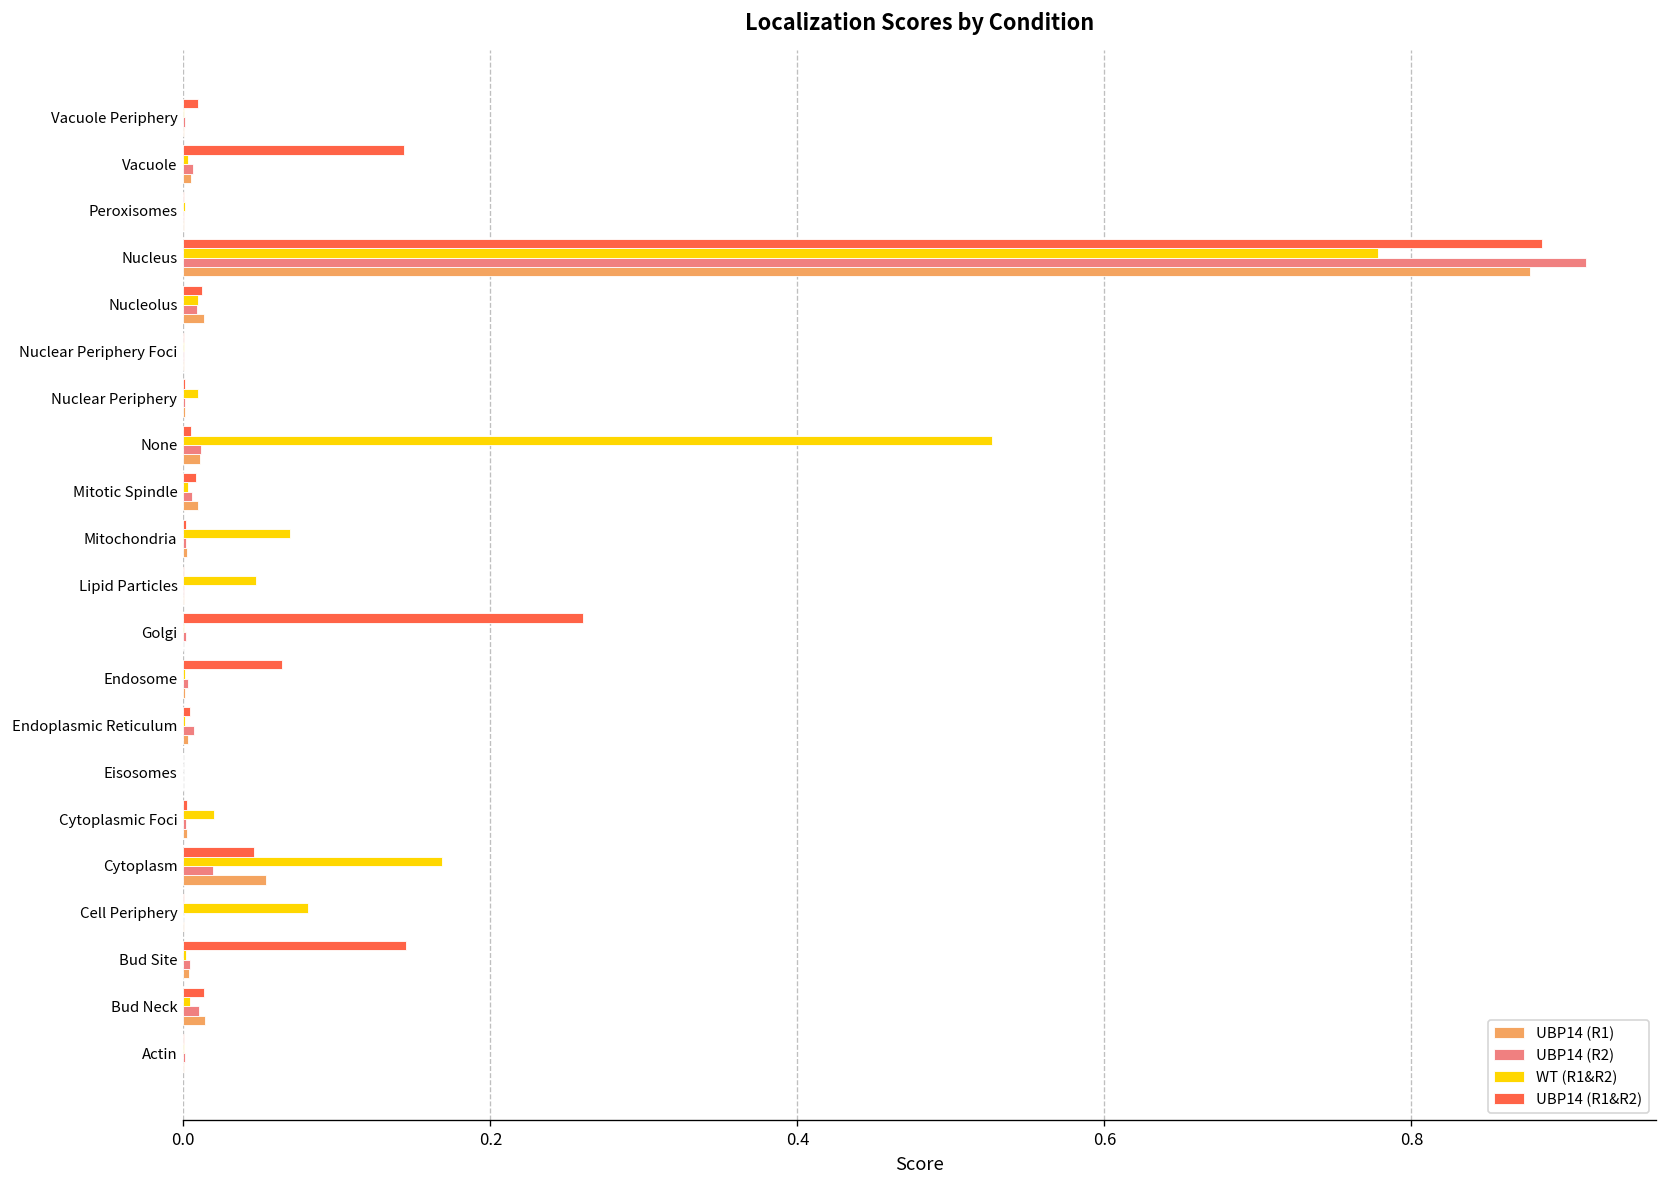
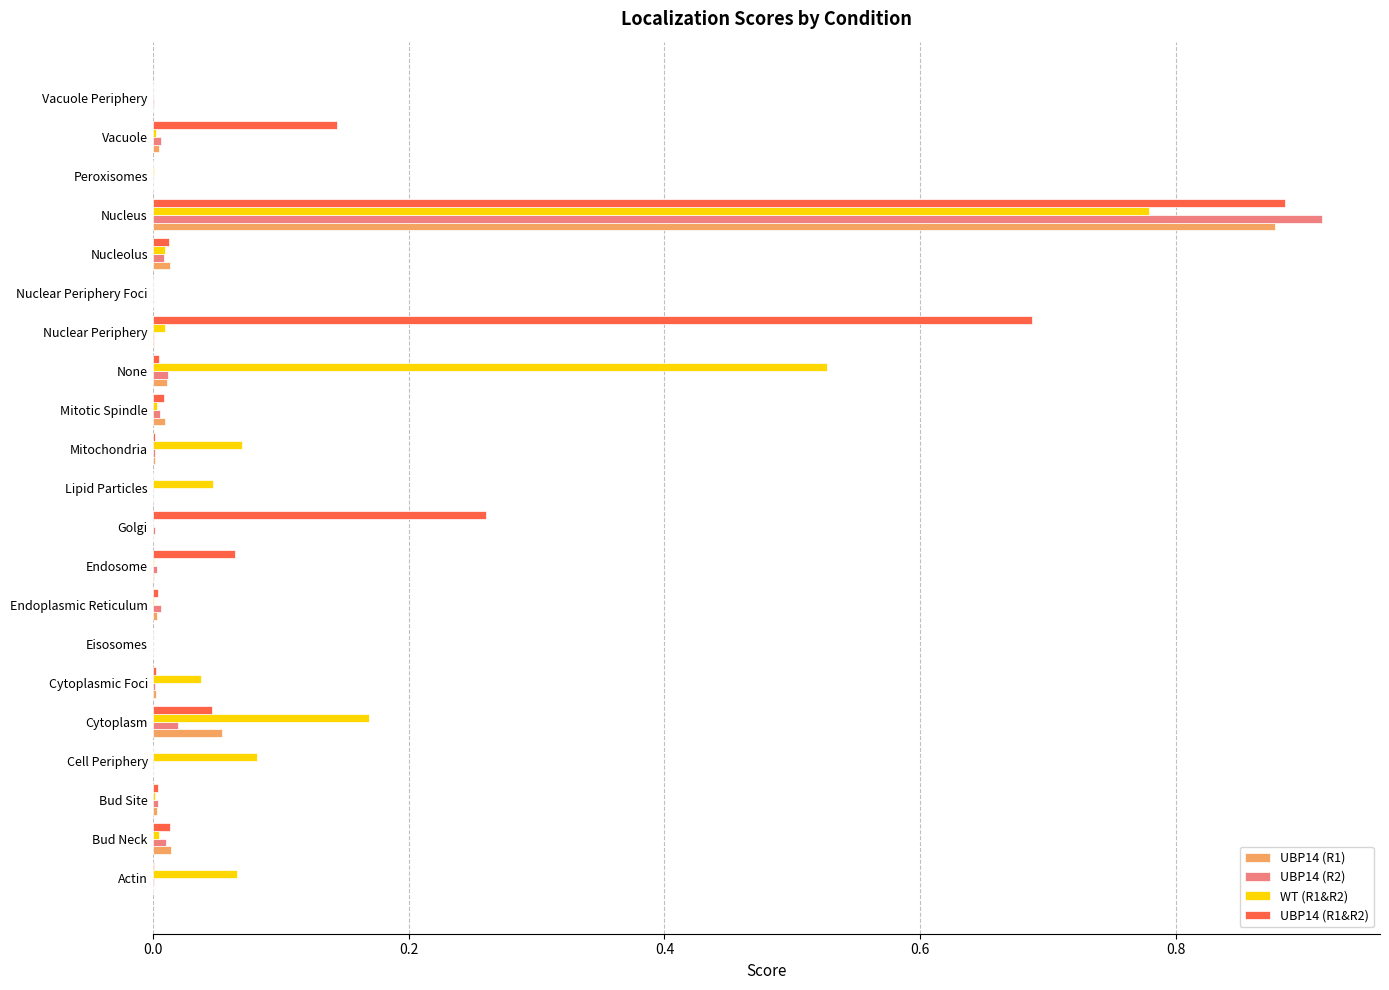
  {
    "WT (R1&R2)": {
      "Vacuole": 0.003,
      "Nucleus": 0.779,
      "Nucleolus": 0.010,
      "Nuclear Periphery": 0.010,
      "None": 0.527,
      "Mitotic Spindle": 0.003,
      "Mitochondria": 0.070,
      "Lipid Particles": 0.047,
-     "Cytoplasmic Foci": 0.020,
+     "Cytoplasmic Foci": 0.038,
      "Cytoplasm": 0.169,
      "Cell Periphery": 0.081,
      "Bud Neck": 0.005,
-     "Actin": 0.000
+     "Actin": 0.066
    },
    "UBP14 (R1&R2)": {
-     "Vacuole Periphery": 0.010,
+     "Vacuole Periphery": 0.000,
      "Vacuole": 0.144,
      "Nucleus": 0.885,
      "Nucleolus": 0.012,
-     "Nuclear Periphery": 0.001,
+     "Nuclear Periphery": 0.687,
      "None": 0.005,
      "Mitotic Spindle": 0.009,
      "Mitochondria": 0.002,
      "Golgi": 0.261,
      "Endosome": 0.064,
      "Endoplasmic Reticulum": 0.004,
      "Cytoplasmic Foci": 0.002,
      "Cytoplasm": 0.046,
-     "Bud Site": 0.145,
+     "Bud Site": 0.004,
      "Bud Neck": 0.013
    }
  }
